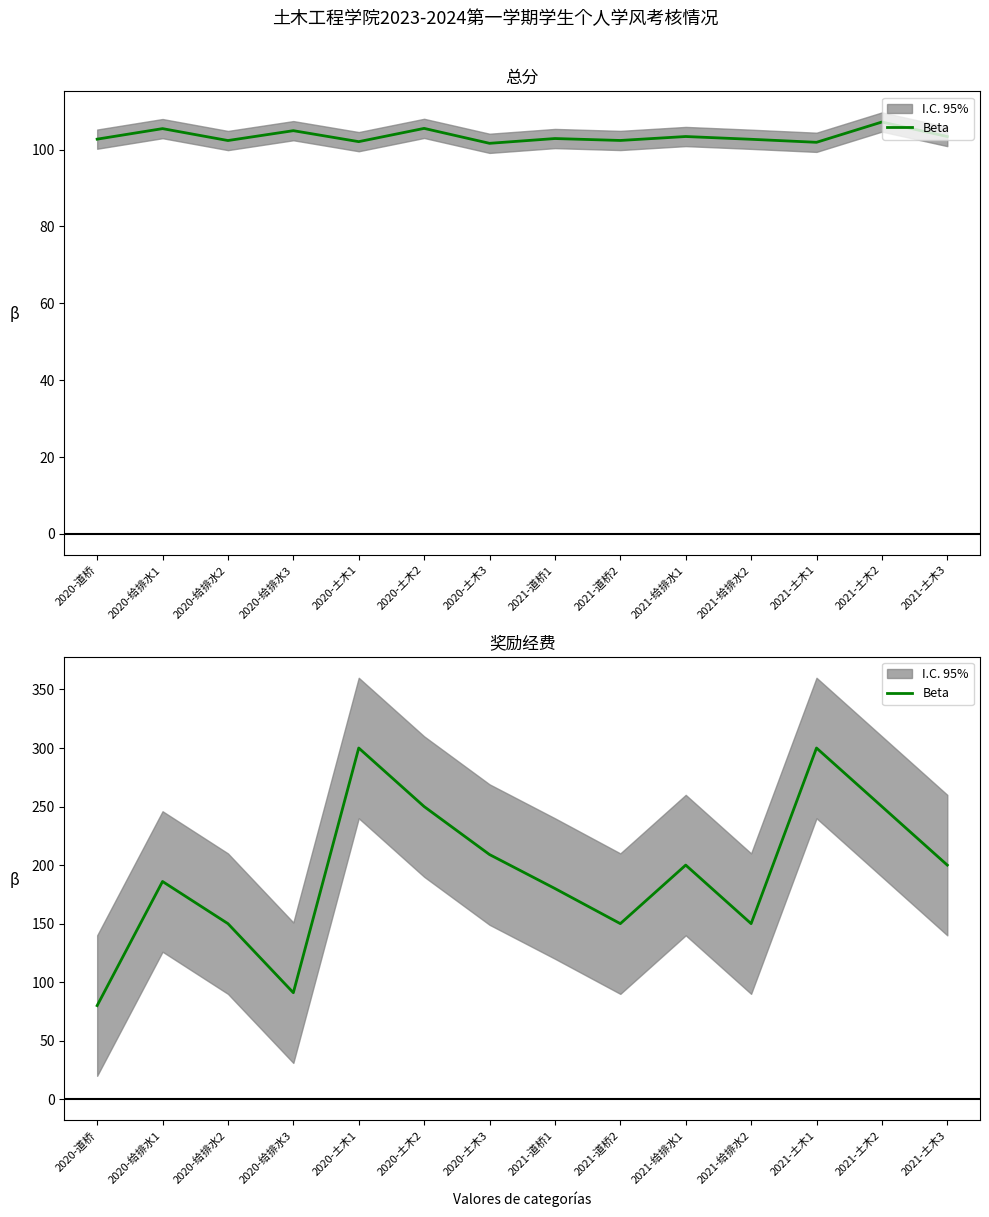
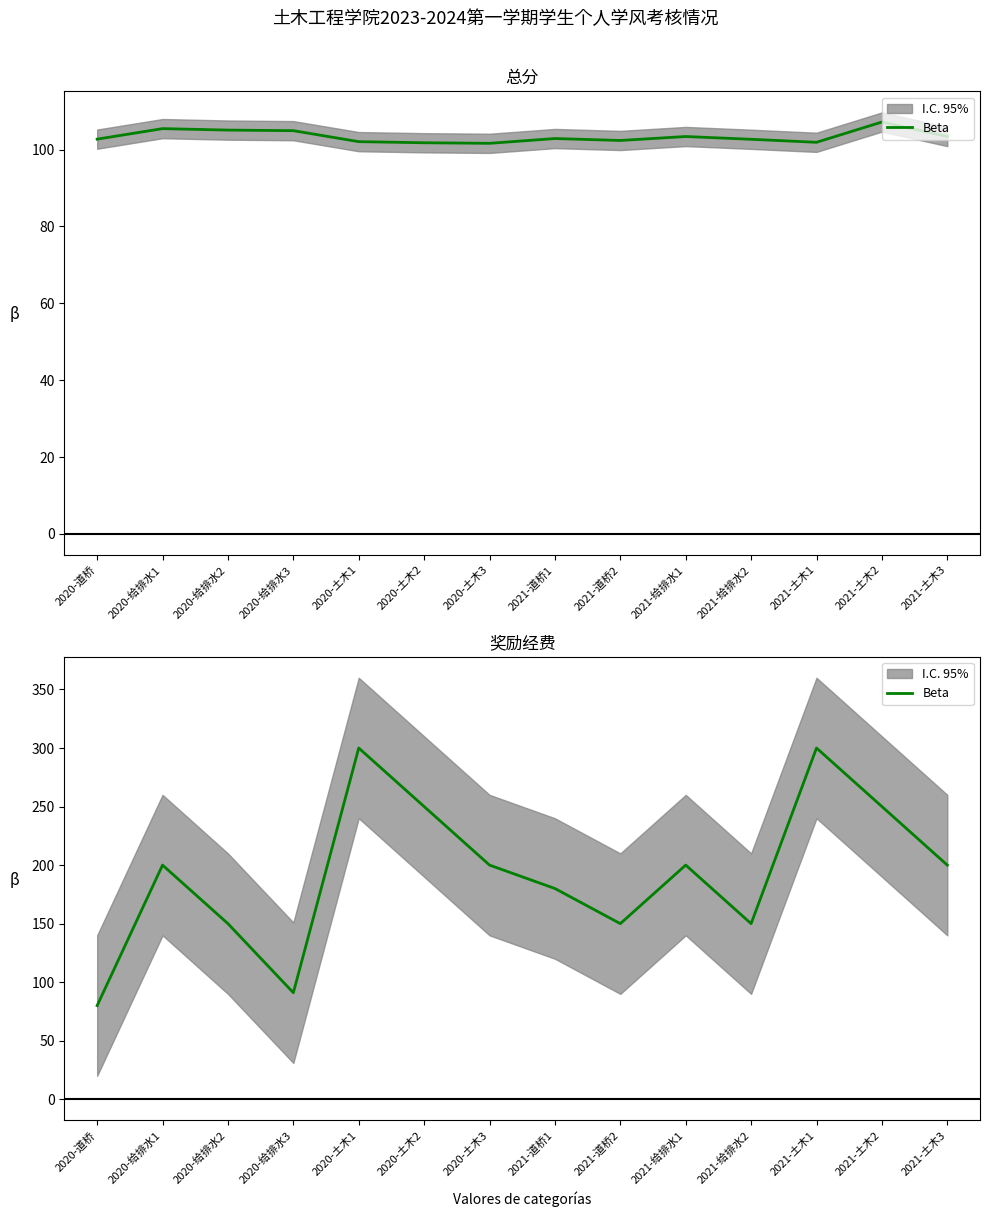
  {
    "总分": {
      "Beta": {
        "2020-道桥": 103,
        "2020-给排水1": 105,
-       "2020-给排水2": 102,
+       "2020-给排水2": 105,
        "2020-给排水3": 105,
        "2020-土木1": 102,
-       "2020-土木2": 106,
+       "2020-土木2": 102,
        "2020-土木3": 102,
        "2021-道桥1": 103,
        "2021-道桥2": 102,
        "2021-给排水1": 103,
        "2021-给排水2": 103,
        "2021-土木1": 102,
        "2021-土木2": 107
      }
    },
    "奖励经费": {
      "Beta": {
        "2020-道桥": 80,
-       "2020-给排水1": 186,
+       "2020-给排水1": 200,
        "2020-给排水2": 150,
        "2020-给排水3": 91,
        "2020-土木1": 300,
        "2020-土木2": 250,
-       "2020-土木3": 209,
+       "2020-土木3": 200,
        "2021-道桥1": 180,
        "2021-道桥2": 150,
        "2021-给排水1": 200,
        "2021-给排水2": 150,
        "2021-土木1": 300,
        "2021-土木2": 250,
        "2021-土木3": 200
      }
    }
  }
